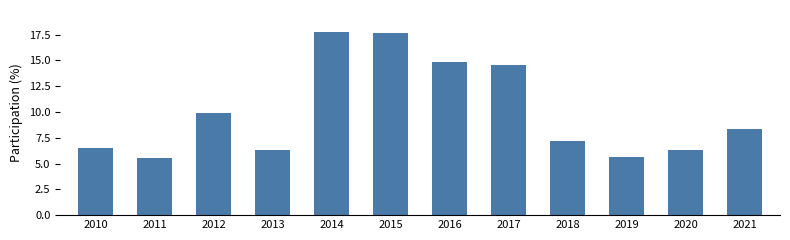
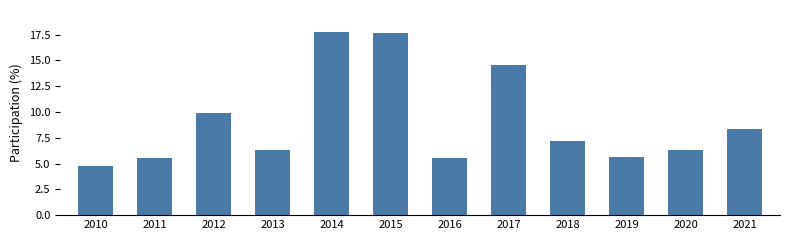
  {
-   "2010": 6.5,
+   "2010": 4.8,
    "2011": 5.5,
    "2012": 9.9,
    "2013": 6.3,
    "2014": 17.8,
    "2015": 17.6,
-   "2016": 14.9,
+   "2016": 5.5,
    "2017": 14.6,
    "2018": 7.2,
    "2019": 5.6,
    "2020": 6.3,
    "2021": 8.4
  }
